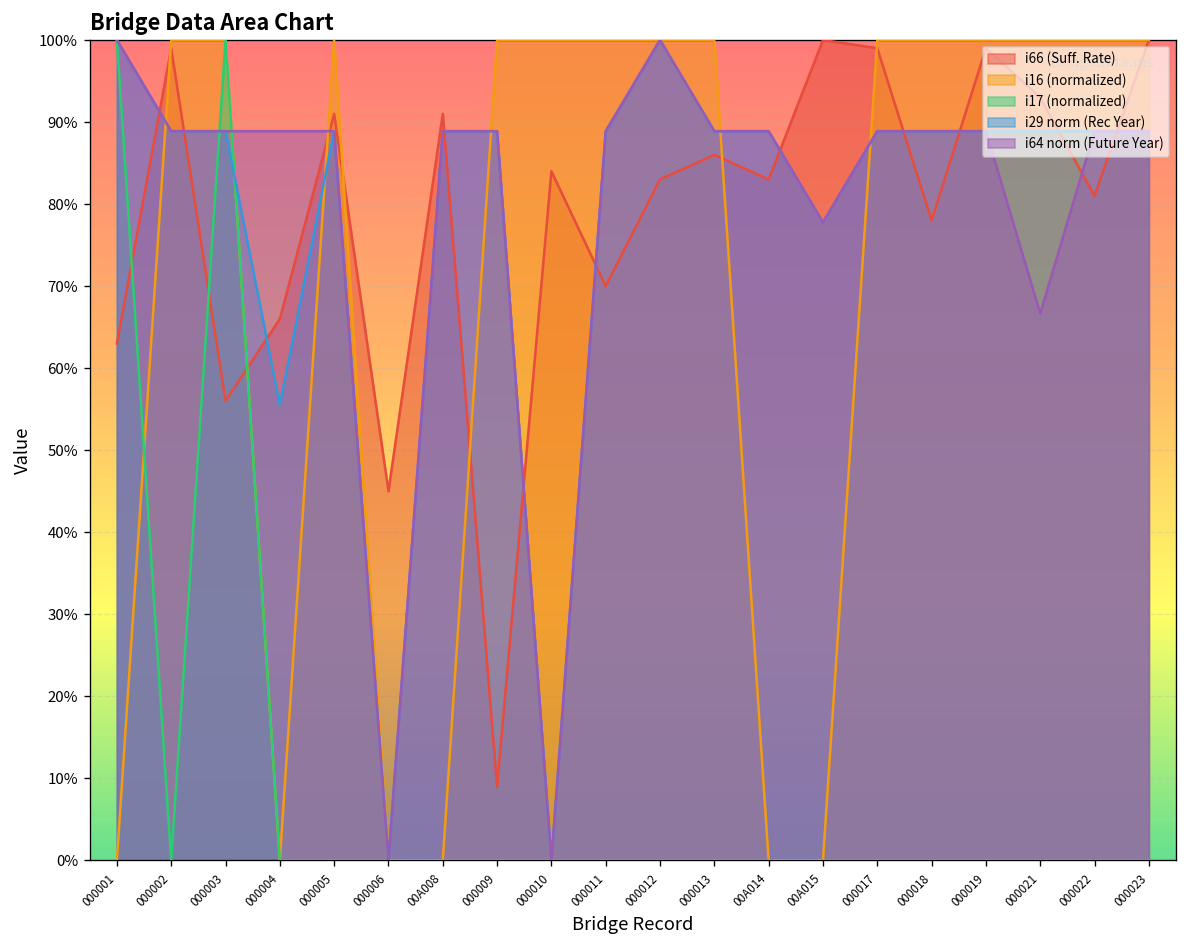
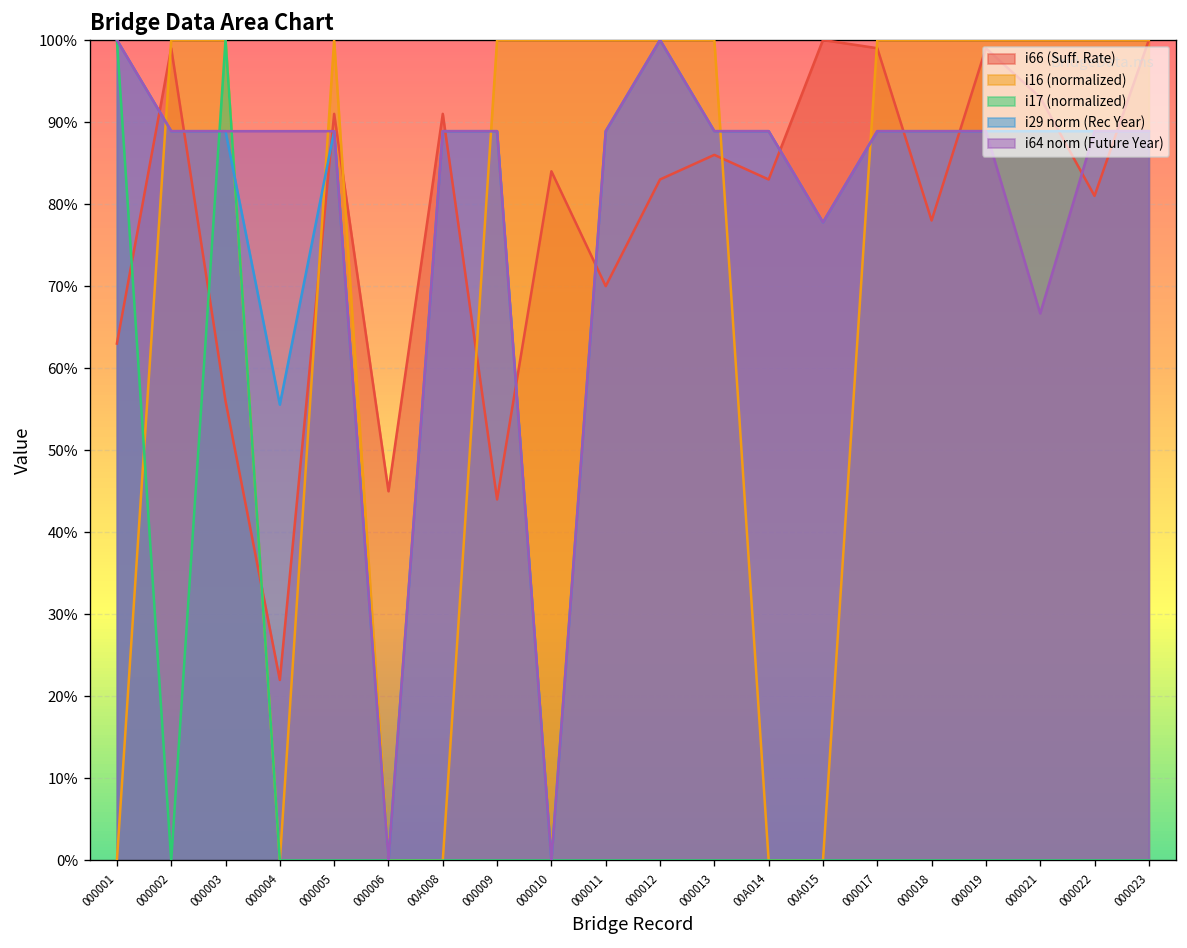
  {
    "i66 (Suff. Rate)": {
      "000001": "63%",
      "000002": "99%",
      "000003": "56%",
-     "000004": "66%",
+     "000004": "22%",
      "000005": "91%",
      "000006": "45%",
      "00A008": "91%",
-     "000009": "9%",
+     "000009": "44%",
      "000010": "84%",
      "000011": "70%",
      "000012": "83%",
      "000013": "86%",
      "00A014": "83%",
      "00A015": "100%",
      "000017": "99%",
      "000018": "78%",
      "000022": "81%"
    },
    "i16 (normalized)": {
      "000001": "0%",
      "000002": "100%",
      "000005": "100%",
      "000009": "100%",
      "000010": "100%",
      "000011": "100%",
      "000013": "100%",
      "000017": "100%",
      "000018": "100%",
      "000019": "100%",
      "000021": "100%",
      "000022": "100%"
    },
    "i17 (normalized)": {
      "000002": "0%",
      "000005": "0%",
      "000009": "0%",
      "000011": "0%",
      "000012": "0%",
      "000013": "0%",
      "000017": "0%",
      "000018": "0%",
      "000019": "0%",
      "000021": "0%",
      "000022": "0%",
      "000023": "0%"
    },
    "i29 norm (Rec Year)": {
      "000004": "56%"
    },
    "i64 norm (Future Year)": {
      "000004": "89%",
      "000021": "67%"
    }
  }
